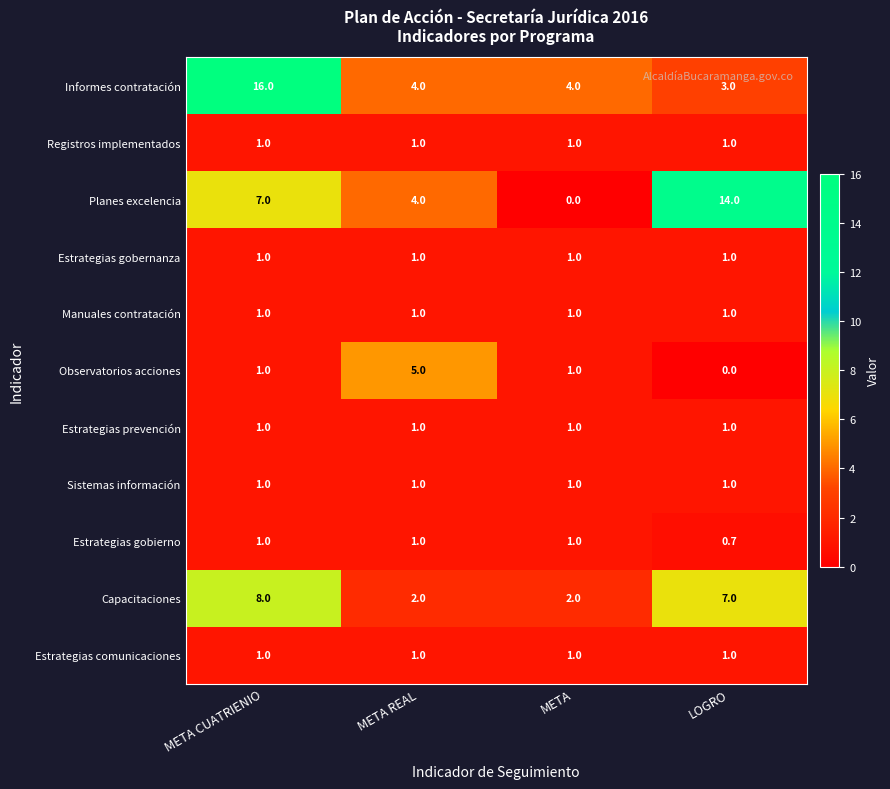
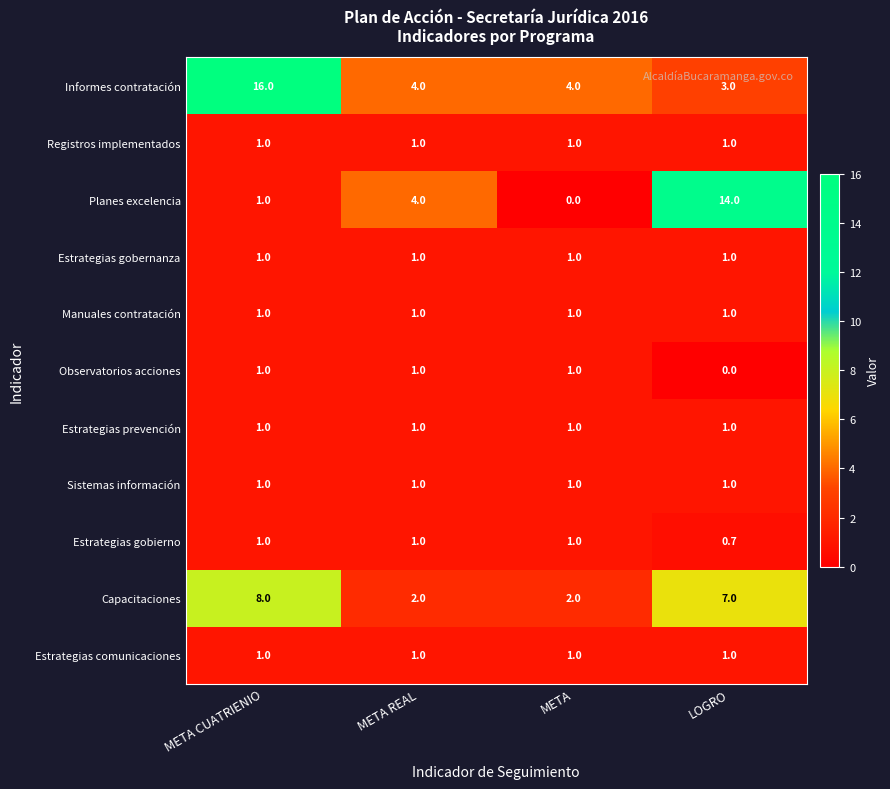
  {
    "Informes contratación": {
      "META CUATRIENIO": 16.0,
      "META REAL": 4.0,
      "META": 4.0
    },
    "Registros implementados": {
      "META CUATRIENIO": 1.0,
      "META REAL": 1.0,
      "META": 1.0,
      "LOGRO": 1.0
    },
    "Planes excelencia": {
-     "META CUATRIENIO": 7.0,
+     "META CUATRIENIO": 1.0,
      "META REAL": 4.0,
      "META": 0.0,
      "LOGRO": 14.0
    },
    "Estrategias gobernanza": {
      "META CUATRIENIO": 1.0,
      "META REAL": 1.0,
      "META": 1.0,
      "LOGRO": 1.0
    },
    "Manuales contratación": {
      "META CUATRIENIO": 1.0,
      "META REAL": 1.0,
      "META": 1.0,
      "LOGRO": 1.0
    },
    "Observatorios acciones": {
      "META CUATRIENIO": 1.0,
-     "META REAL": 5.0,
+     "META REAL": 1.0,
      "META": 1.0,
      "LOGRO": 0.0
    },
    "Estrategias prevención": {
      "META CUATRIENIO": 1.0,
      "META REAL": 1.0,
      "META": 1.0,
      "LOGRO": 1.0
    },
    "Sistemas información": {
      "META CUATRIENIO": 1.0,
      "META REAL": 1.0,
      "META": 1.0,
      "LOGRO": 1.0
    },
    "Estrategias gobierno": {
      "META CUATRIENIO": 1.0,
      "META REAL": 1.0,
      "META": 1.0,
      "LOGRO": 0.7
    },
    "Capacitaciones": {
      "META CUATRIENIO": 8.0,
      "META REAL": 2.0,
      "META": 2.0,
      "LOGRO": 7.0
    },
    "Estrategias comunicaciones": {
      "META CUATRIENIO": 1.0,
      "META REAL": 1.0,
      "META": 1.0,
      "LOGRO": 1.0
    }
  }
